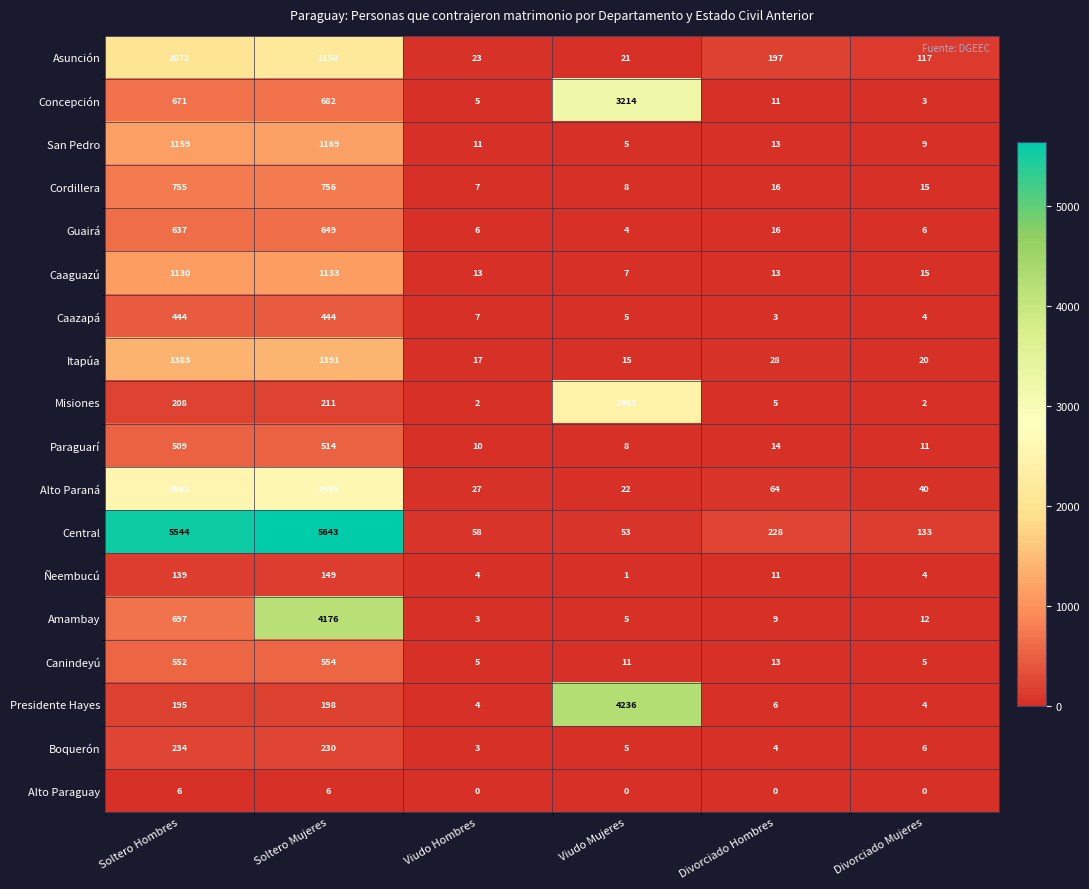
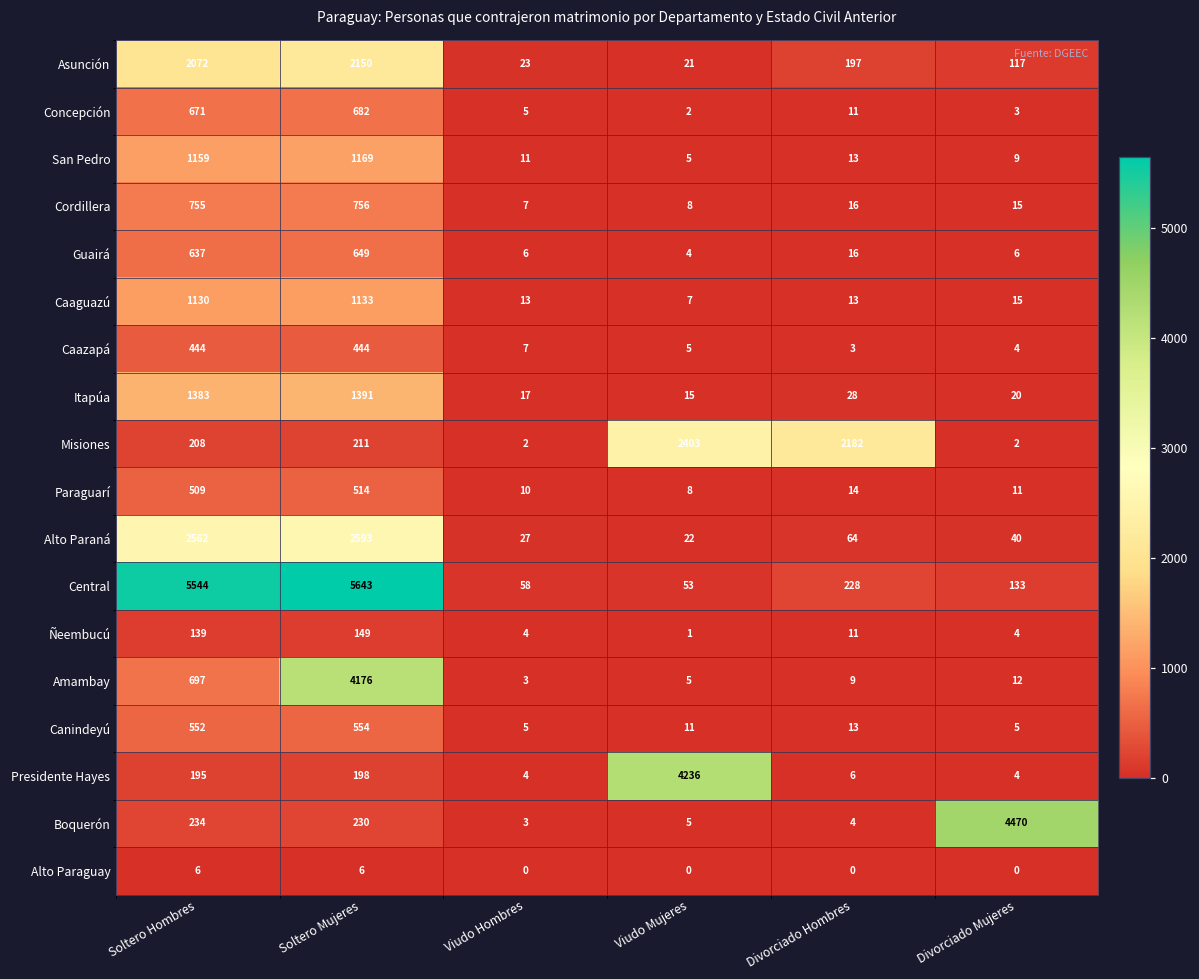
  {
    "Asunción": {
      "Soltero Hombres": 2072,
      "Soltero Mujeres": 2150,
      "Viudo Hombres": 23,
      "Viudo Mujeres": 21,
      "Divorciado Hombres": 197
    },
    "Concepción": {
      "Soltero Hombres": 671,
      "Soltero Mujeres": 682,
      "Viudo Hombres": 5,
-     "Viudo Mujeres": 3214,
+     "Viudo Mujeres": 2,
      "Divorciado Hombres": 11,
      "Divorciado Mujeres": 3
    },
    "San Pedro": {
      "Soltero Hombres": 1159,
      "Soltero Mujeres": 1169,
      "Viudo Hombres": 11,
      "Viudo Mujeres": 5,
      "Divorciado Hombres": 13,
      "Divorciado Mujeres": 9
    },
    "Cordillera": {
      "Soltero Hombres": 755,
      "Soltero Mujeres": 756,
      "Viudo Hombres": 7,
      "Viudo Mujeres": 8,
      "Divorciado Hombres": 16,
      "Divorciado Mujeres": 15
    },
    "Guairá": {
      "Soltero Hombres": 637,
      "Soltero Mujeres": 649,
      "Viudo Hombres": 6,
      "Viudo Mujeres": 4,
      "Divorciado Hombres": 16,
      "Divorciado Mujeres": 6
    },
    "Caaguazú": {
      "Soltero Hombres": 1130,
      "Soltero Mujeres": 1133,
      "Viudo Hombres": 13,
      "Viudo Mujeres": 7,
      "Divorciado Hombres": 13,
      "Divorciado Mujeres": 15
    },
    "Caazapá": {
      "Soltero Hombres": 444,
      "Soltero Mujeres": 444,
      "Viudo Hombres": 7,
      "Viudo Mujeres": 5,
      "Divorciado Hombres": 3,
      "Divorciado Mujeres": 4
    },
    "Itapúa": {
      "Soltero Hombres": 1383,
      "Soltero Mujeres": 1391,
      "Viudo Hombres": 17,
      "Viudo Mujeres": 15,
      "Divorciado Hombres": 28,
      "Divorciado Mujeres": 20
    },
    "Misiones": {
      "Soltero Hombres": 208,
      "Soltero Mujeres": 211,
      "Viudo Hombres": 2,
      "Viudo Mujeres": 2403,
-     "Divorciado Hombres": 5,
+     "Divorciado Hombres": 2182,
      "Divorciado Mujeres": 2
    },
    "Paraguarí": {
      "Soltero Hombres": 509,
      "Soltero Mujeres": 514,
      "Viudo Hombres": 10,
      "Viudo Mujeres": 8,
      "Divorciado Hombres": 14,
      "Divorciado Mujeres": 11
    },
    "Alto Paraná": {
      "Soltero Hombres": 2562,
      "Soltero Mujeres": 2593,
      "Viudo Hombres": 27,
      "Viudo Mujeres": 22,
      "Divorciado Hombres": 64,
      "Divorciado Mujeres": 40
    },
    "Central": {
      "Soltero Hombres": 5544,
      "Soltero Mujeres": 5643,
      "Viudo Hombres": 58,
      "Viudo Mujeres": 53,
      "Divorciado Hombres": 228,
      "Divorciado Mujeres": 133
    },
    "Ñeembucú": {
      "Soltero Hombres": 139,
      "Soltero Mujeres": 149,
      "Viudo Hombres": 4,
      "Viudo Mujeres": 1,
      "Divorciado Hombres": 11,
      "Divorciado Mujeres": 4
    },
    "Amambay": {
      "Soltero Hombres": 697,
      "Soltero Mujeres": 4176,
      "Viudo Hombres": 3,
      "Viudo Mujeres": 5,
      "Divorciado Hombres": 9,
      "Divorciado Mujeres": 12
    },
    "Canindeyú": {
      "Soltero Hombres": 552,
      "Soltero Mujeres": 554,
      "Viudo Hombres": 5,
      "Viudo Mujeres": 11,
      "Divorciado Hombres": 13,
      "Divorciado Mujeres": 5
    },
    "Presidente Hayes": {
      "Soltero Hombres": 195,
      "Soltero Mujeres": 198,
      "Viudo Hombres": 4,
      "Viudo Mujeres": 4236,
      "Divorciado Hombres": 6,
      "Divorciado Mujeres": 4
    },
    "Boquerón": {
      "Soltero Hombres": 234,
      "Soltero Mujeres": 230,
      "Viudo Hombres": 3,
      "Viudo Mujeres": 5,
      "Divorciado Hombres": 4,
-     "Divorciado Mujeres": 6
+     "Divorciado Mujeres": 4470
    },
    "Alto Paraguay": {
      "Soltero Hombres": 6,
      "Soltero Mujeres": 6,
      "Viudo Hombres": 0,
      "Viudo Mujeres": 0,
      "Divorciado Hombres": 0,
      "Divorciado Mujeres": 0
    }
  }
